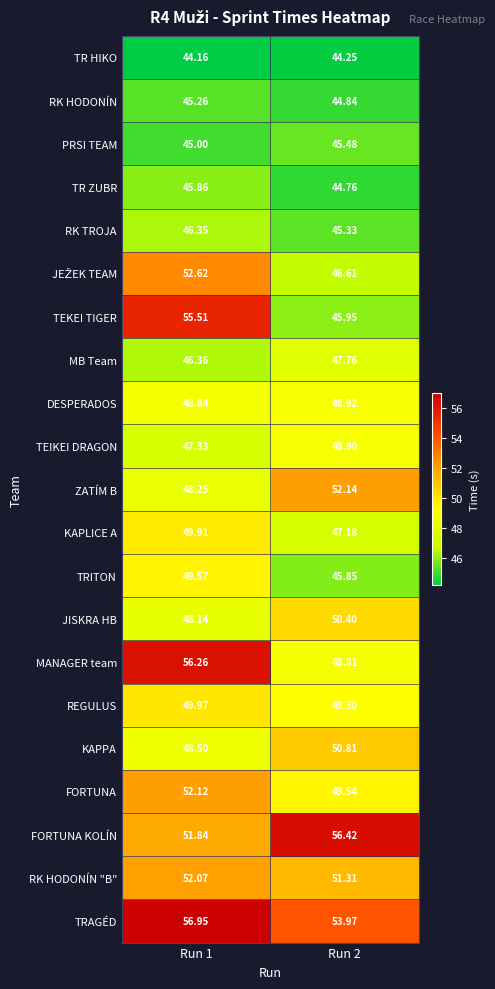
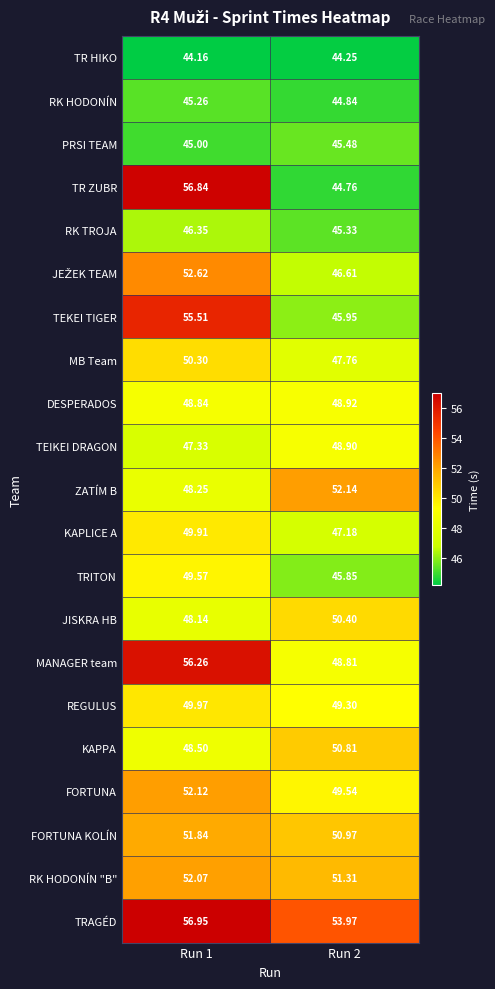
  {
    "TR HIKO": {
      "Run 1": 44.16,
      "Run 2": 44.25
    },
    "RK HODONÍN": {
      "Run 1": 45.26,
      "Run 2": 44.84
    },
    "PRSI TEAM": {
      "Run 1": 45.00,
      "Run 2": 45.48
    },
    "TR ZUBR": {
-     "Run 1": 45.86,
+     "Run 1": 56.84,
      "Run 2": 44.76
    },
    "RK TROJA": {
      "Run 1": 46.35,
      "Run 2": 45.33
    },
    "JEŽEK TEAM": {
      "Run 1": 52.62,
      "Run 2": 46.61
    },
    "TEKEI TIGER": {
      "Run 1": 55.51,
      "Run 2": 45.95
    },
    "MB Team": {
-     "Run 1": 46.36,
+     "Run 1": 50.30,
      "Run 2": 47.76
    },
    "DESPERADOS": {
      "Run 1": 48.84,
      "Run 2": 48.92
    },
    "TEIKEI DRAGON": {
      "Run 1": 47.33,
      "Run 2": 48.90
    },
    "ZATÍM B": {
      "Run 1": 48.25,
      "Run 2": 52.14
    },
    "KAPLICE A": {
      "Run 1": 49.91,
      "Run 2": 47.18
    },
    "TRITON": {
      "Run 1": 49.57,
      "Run 2": 45.85
    },
    "JISKRA HB": {
      "Run 1": 48.14,
      "Run 2": 50.40
    },
    "MANAGER team": {
      "Run 1": 56.26,
      "Run 2": 48.81
    },
    "REGULUS": {
      "Run 1": 49.97,
      "Run 2": 49.30
    },
    "KAPPA": {
      "Run 1": 48.50,
      "Run 2": 50.81
    },
    "FORTUNA": {
      "Run 1": 52.12,
      "Run 2": 49.54
    },
    "FORTUNA KOLÍN": {
      "Run 1": 51.84,
-     "Run 2": 56.42
+     "Run 2": 50.97
    },
    "RK HODONÍN \"B\"": {
      "Run 1": 52.07,
      "Run 2": 51.31
    },
    "TRAGÉD": {
      "Run 1": 56.95,
      "Run 2": 53.97
    }
  }
